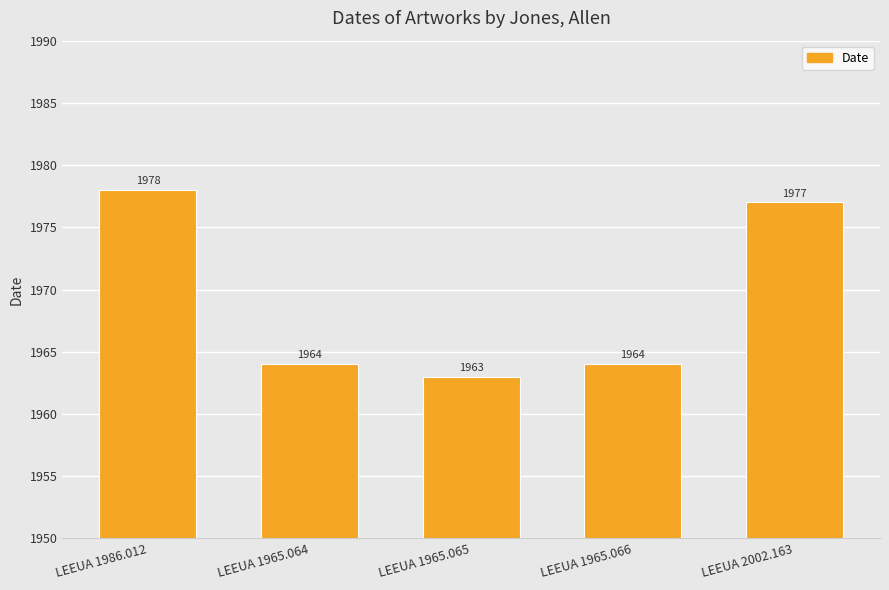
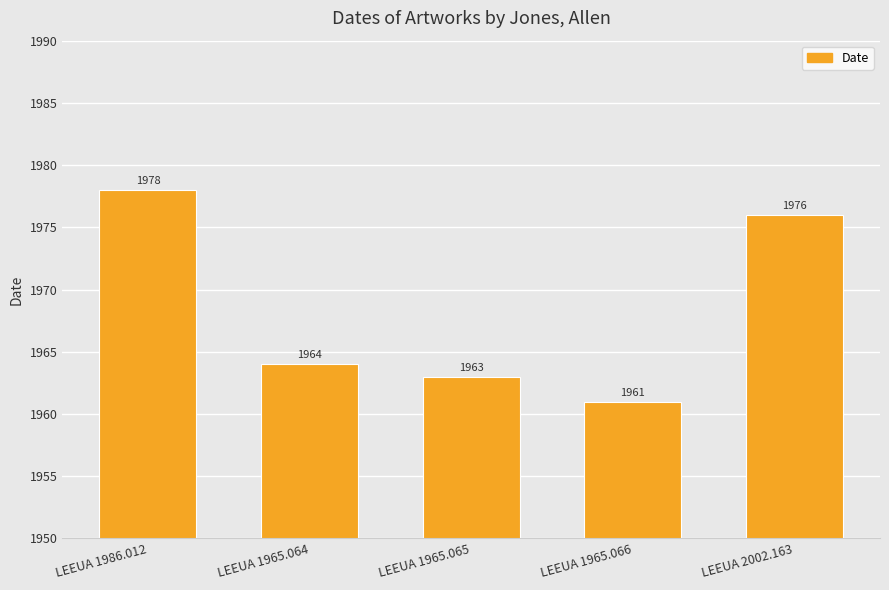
  {
    "LEEUA 1986.012": 1978,
    "LEEUA 1965.064": 1964,
    "LEEUA 1965.065": 1963,
-   "LEEUA 1965.066": 1964,
-   "LEEUA 2002.163": 1977
+   "LEEUA 1965.066": 1961,
+   "LEEUA 2002.163": 1976
  }
